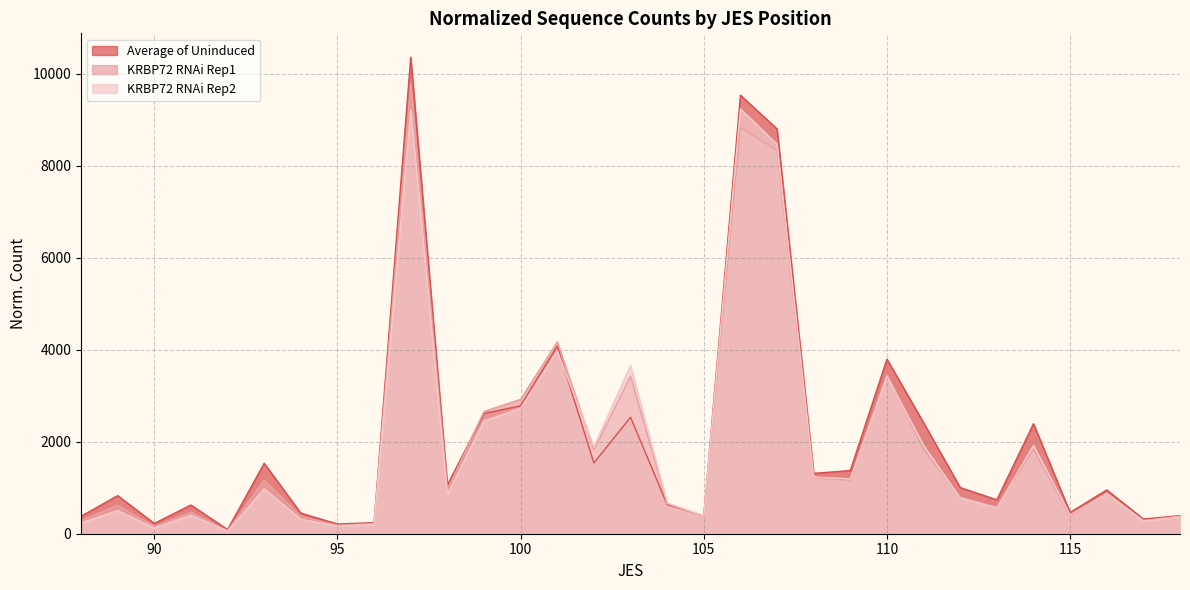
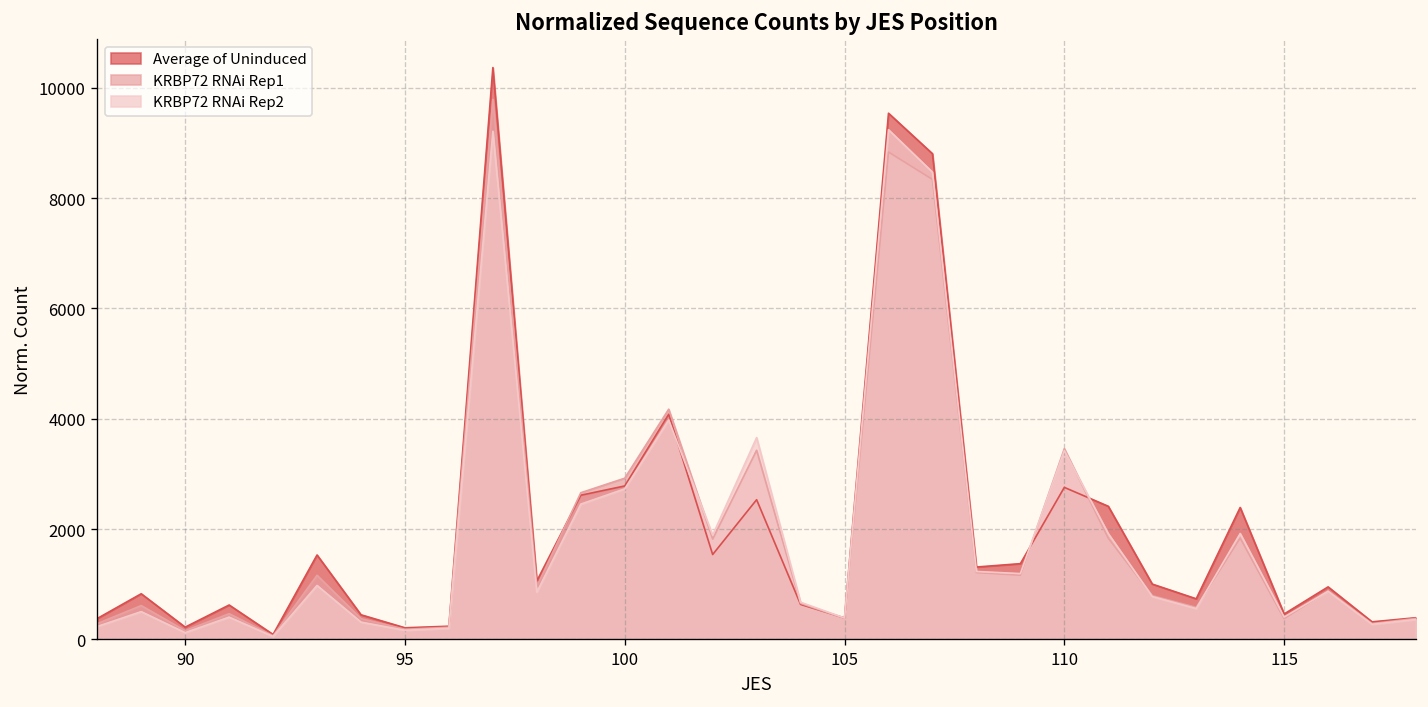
  {
    "Average of Uninduced": {
      "90": 200,
-     "110": 3800
+     "110": 2800
    }
  }
